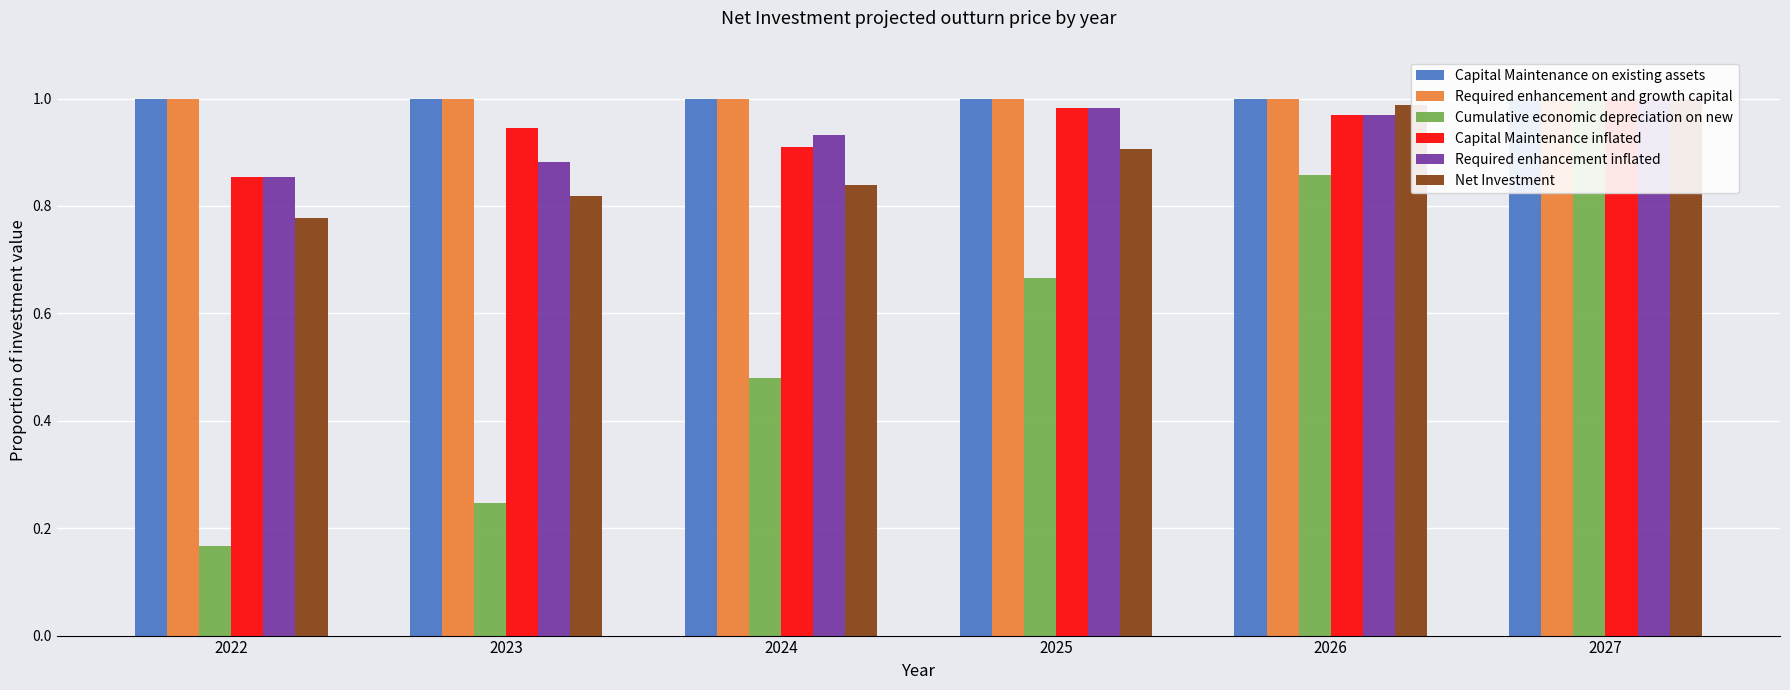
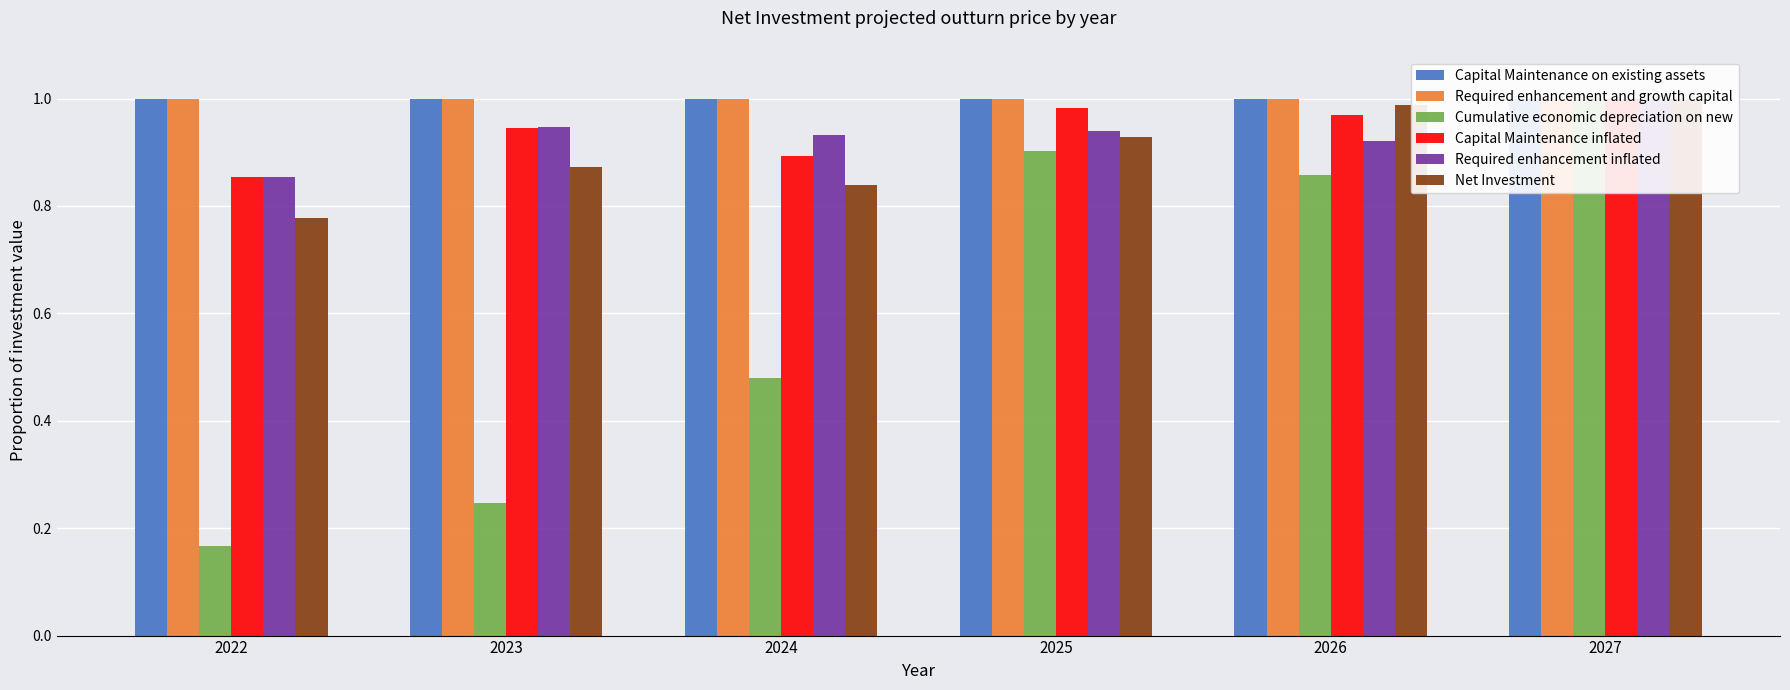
  {
    "Capital Maintenance on existing assets": {
      "2022": 1.00,
      "2023": 1.00,
      "2024": 1.00,
      "2025": 1.00,
      "2026": 1.00
    },
    "Required enhancement and growth capital": {
      "2022": 1.00,
      "2023": 1.00,
      "2024": 1.00,
      "2025": 1.00,
      "2026": 1.00
    },
    "Cumulative economic depreciation on new": {
      "2022": 0.17,
      "2023": 0.25,
      "2024": 0.48,
-     "2025": 0.67,
+     "2025": 0.90,
      "2026": 0.86
    },
    "Capital Maintenance inflated": {
      "2022": 0.85,
      "2023": 0.95,
-     "2024": 0.91,
+     "2024": 0.89,
      "2025": 0.98,
      "2026": 0.97
    },
    "Required enhancement inflated": {
      "2022": 0.85,
-     "2023": 0.88,
+     "2023": 0.95,
      "2024": 0.93,
-     "2025": 0.98,
-     "2026": 0.97
+     "2025": 0.94,
+     "2026": 0.92
    },
    "Net Investment": {
      "2022": 0.78,
-     "2023": 0.82,
+     "2023": 0.87,
      "2024": 0.84,
-     "2025": 0.91
+     "2025": 0.93
    }
  }
